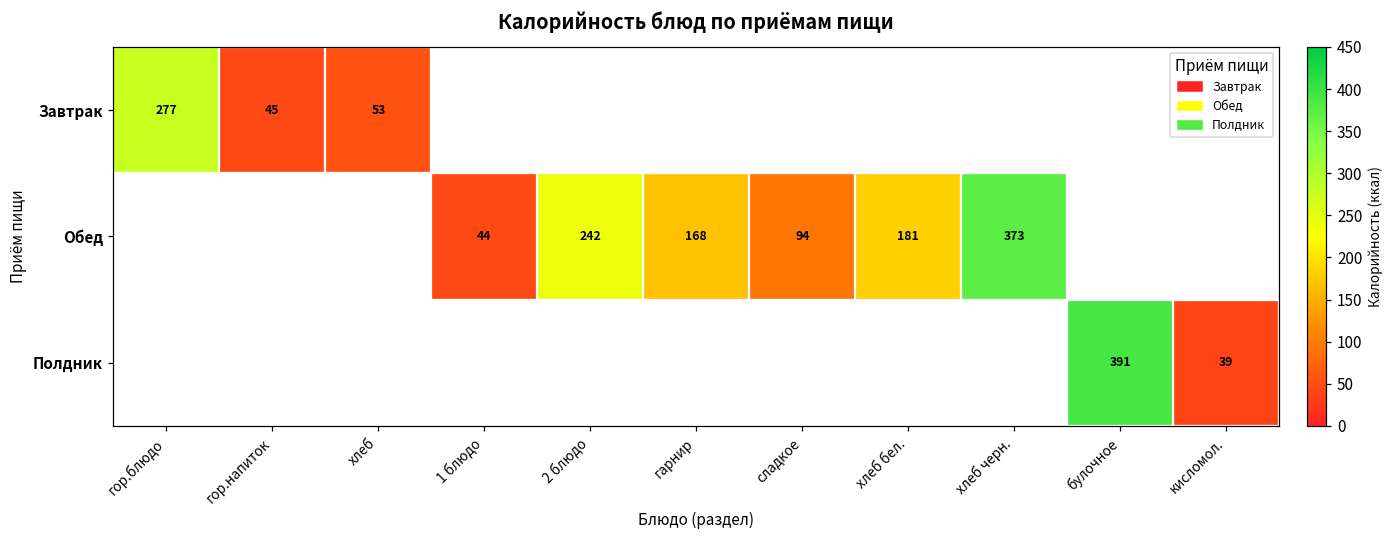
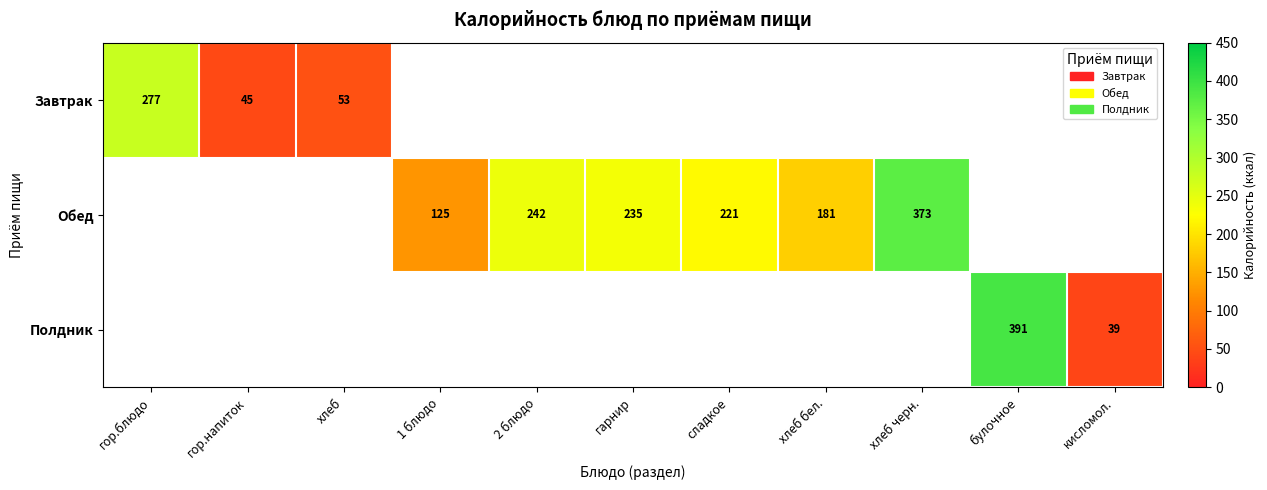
  {
    "Завтрак": {
      "гор.блюдо": 277,
      "гор.напиток": 45,
      "хлеб": 53
    },
    "Обед": {
-     "1 блюдо": 44,
+     "1 блюдо": 125,
      "2 блюдо": 242,
-     "гарнир": 168,
-     "сладкое": 94,
+     "гарнир": 235,
+     "сладкое": 221,
      "хлеб бел.": 181,
      "хлеб черн.": 373
    },
    "Полдник": {
      "булочное": 391,
      "кисломол.": 39
    }
  }
